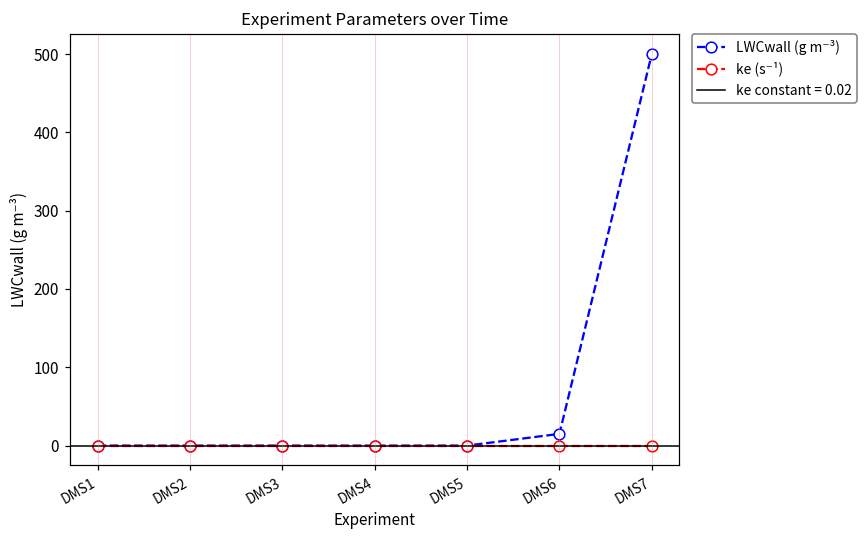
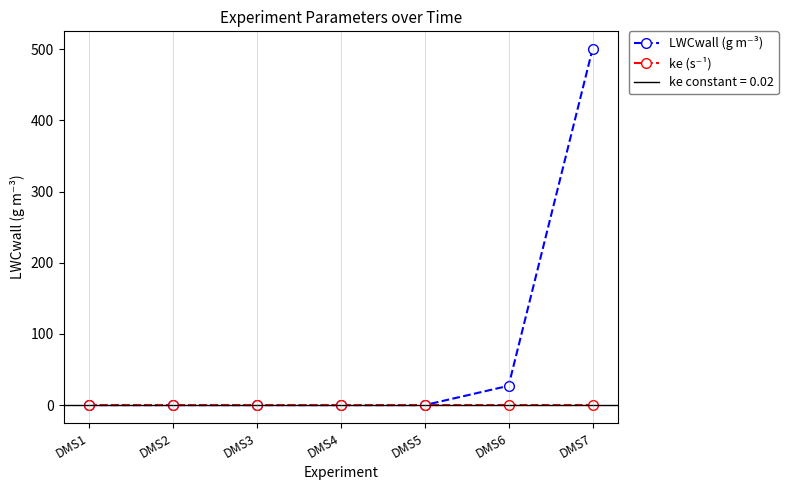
  {
    "LWCwall (g m⁻³)": {
-     "DMS6": 20,
+     "DMS6": 30,
      "DMS7": 500
    },
    "ke (s⁻¹)": {
      "DMS6": 0,
      "DMS7": 0
    }
  }
